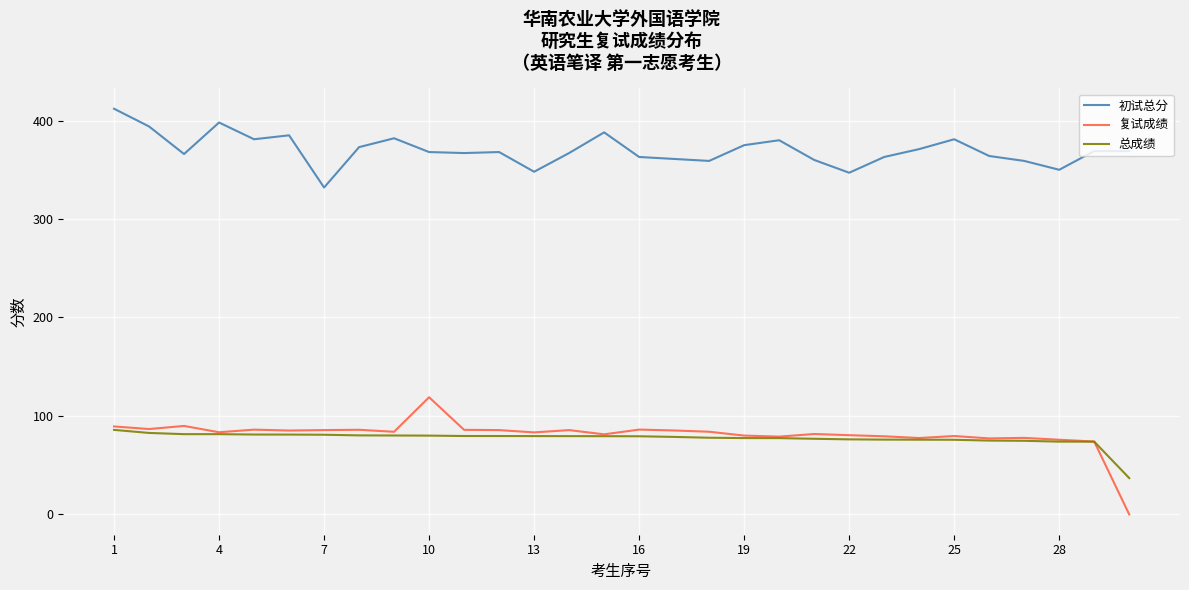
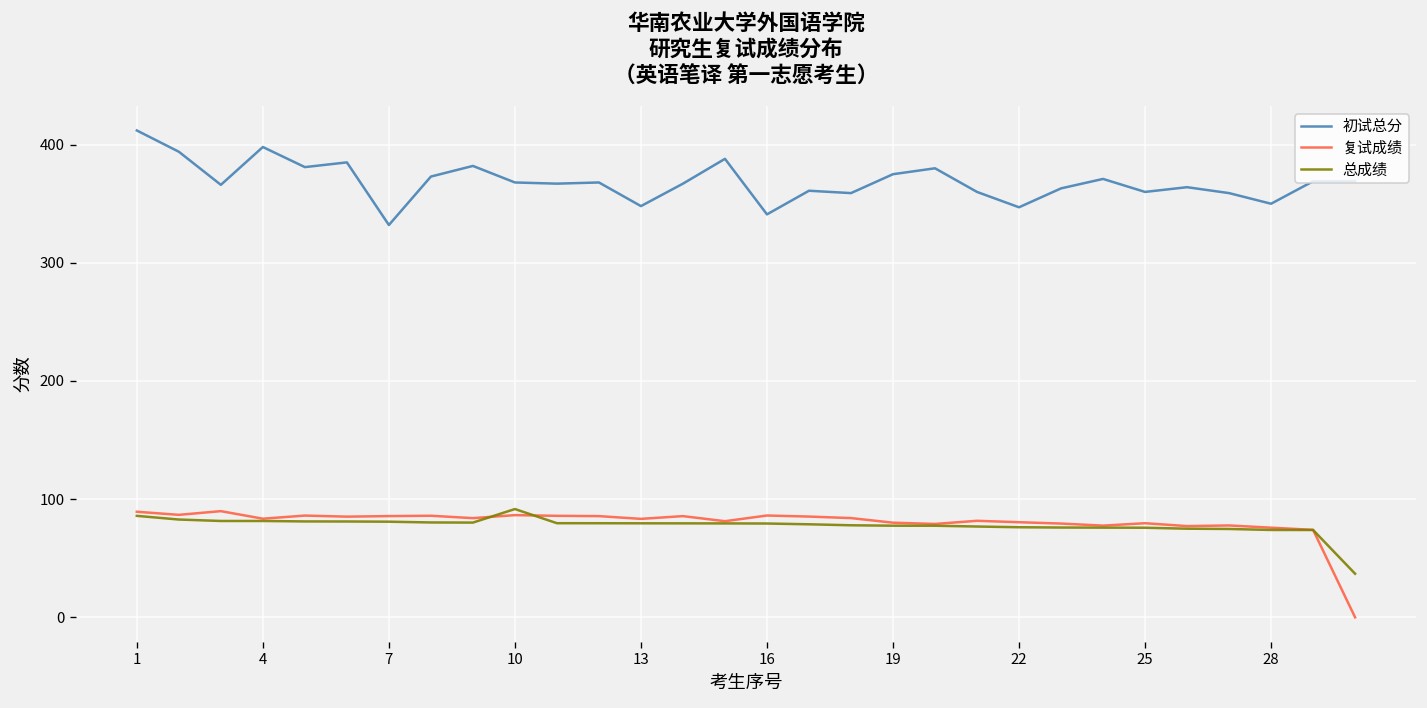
  {
    "初试总分": {
      "1": 410,
      "4": 400,
      "7": 330,
      "10": 370,
      "13": 350,
-     "16": 360,
+     "16": 340,
      "19": 380,
      "22": 350,
-     "25": 380,
+     "25": 360,
      "28": 350
    },
    "复试成绩": {
      "1": 90,
      "7": 90,
-     "10": 120,
+     "10": 90,
      "13": 80,
      "16": 90,
      "22": 80,
      "25": 80
    },
    "总成绩": {
      "1": 90,
      "7": 80,
-     "10": 80,
+     "10": 90,
      "13": 80,
      "16": 80,
      "22": 80,
      "25": 80
    }
  }
